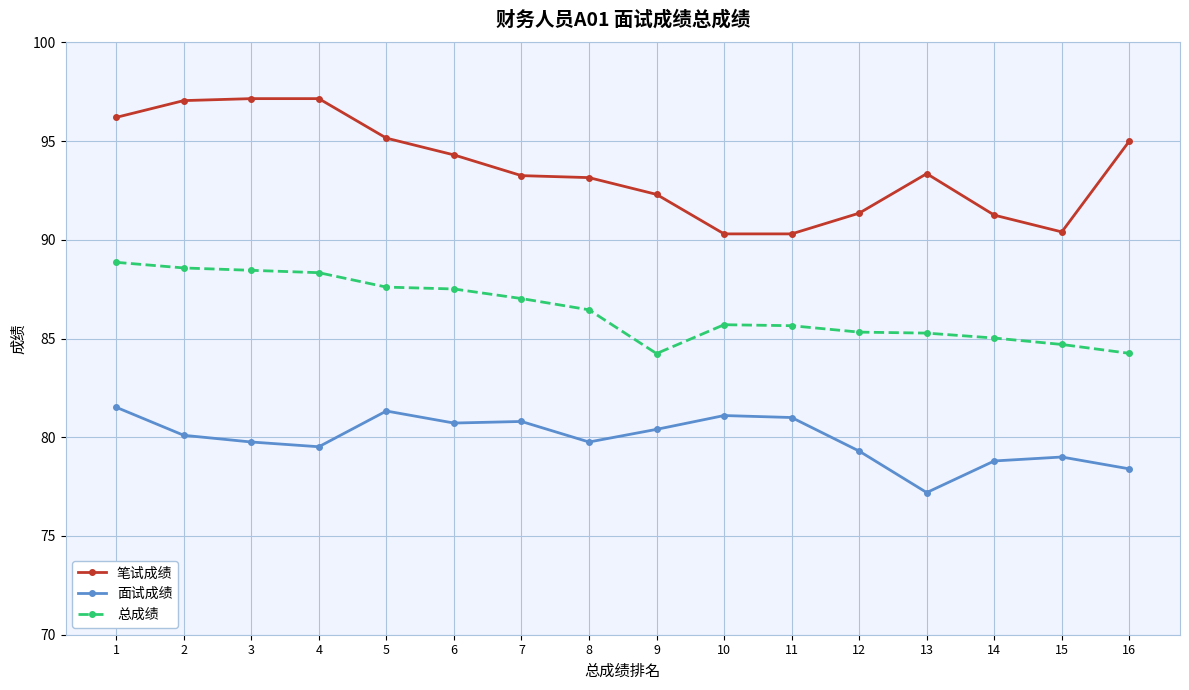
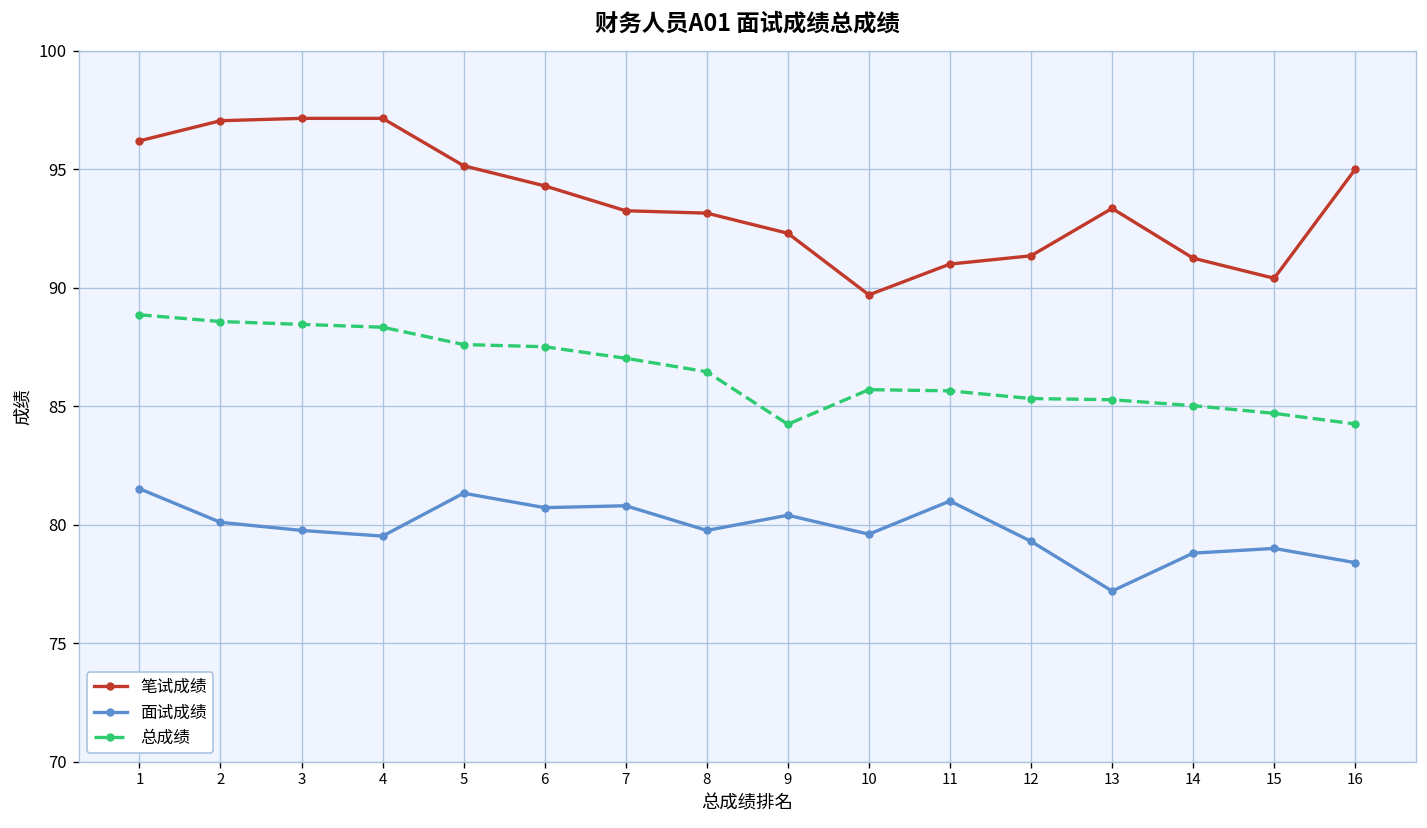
  {
    "笔试成绩": {
      "1": 96.2,
      "2": 97.1,
      "3": 97.2,
      "4": 97.2,
      "5": 95.2,
      "6": 94.3,
      "7": 93.3,
      "8": 93.2,
      "9": 92.3,
-     "10": 90.3,
-     "11": 90.3,
+     "10": 89.7,
+     "11": 91.0,
      "12": 91.4,
      "13": 93.4,
      "14": 91.3,
      "15": 90.4,
      "16": 95.0
    },
    "面试成绩": {
      "1": 81.5,
      "2": 80.1,
      "3": 79.8,
      "4": 79.5,
      "5": 81.3,
      "6": 80.7,
      "7": 80.8,
      "8": 79.8,
      "9": 80.4,
-     "10": 81.1,
+     "10": 79.6,
      "11": 81.0,
      "12": 79.3,
      "13": 77.2,
      "14": 78.8,
      "15": 79.0,
      "16": 78.4
    },
    "总成绩": {
      "1": 88.9,
      "2": 88.6,
      "3": 88.5,
      "4": 88.3,
      "5": 87.6,
      "6": 87.5,
      "7": 87.0,
      "8": 86.5,
      "9": 84.2,
      "10": 85.7,
      "11": 85.7,
      "12": 85.3,
      "13": 85.3,
      "14": 85.0,
      "15": 84.7,
      "16": 84.3
    }
  }
